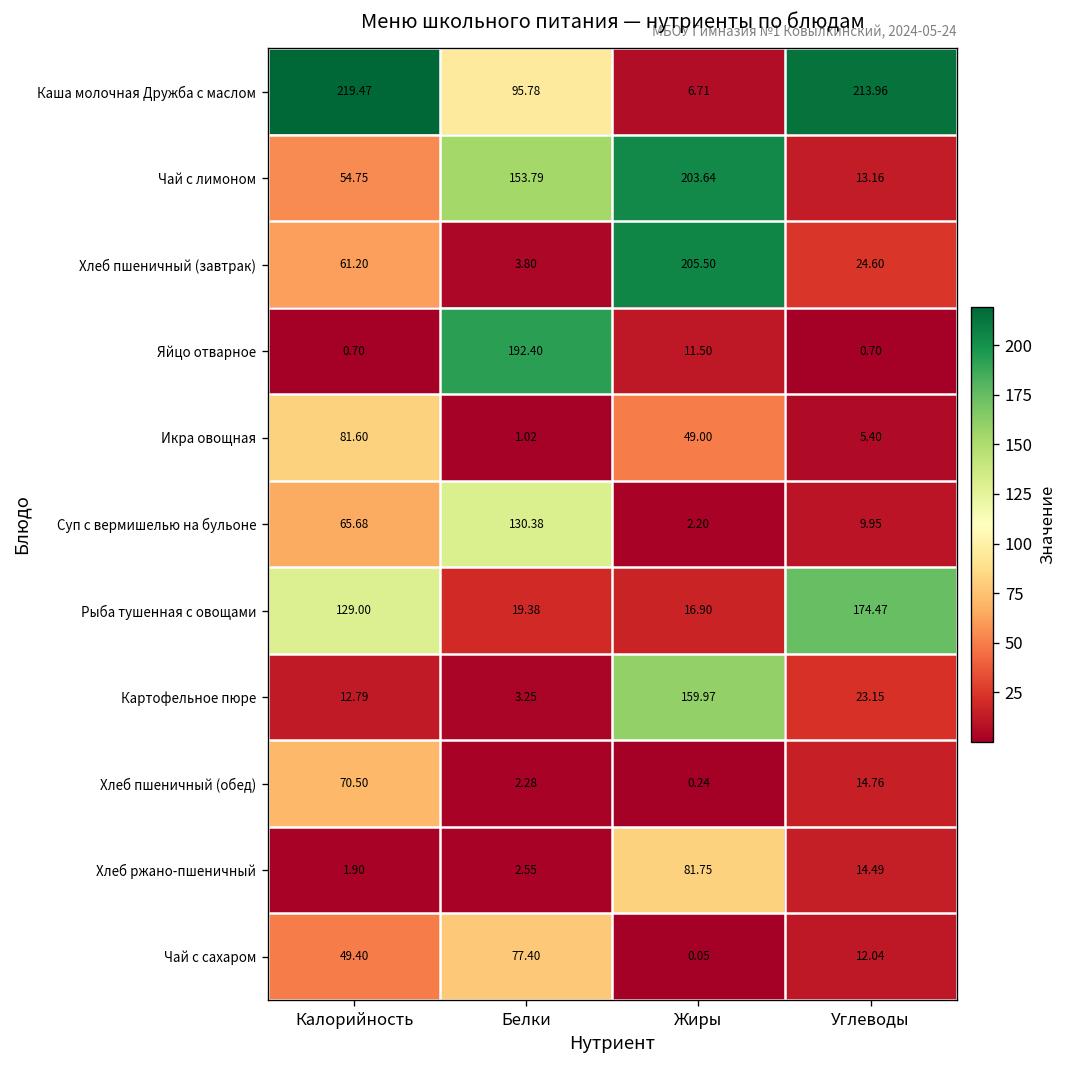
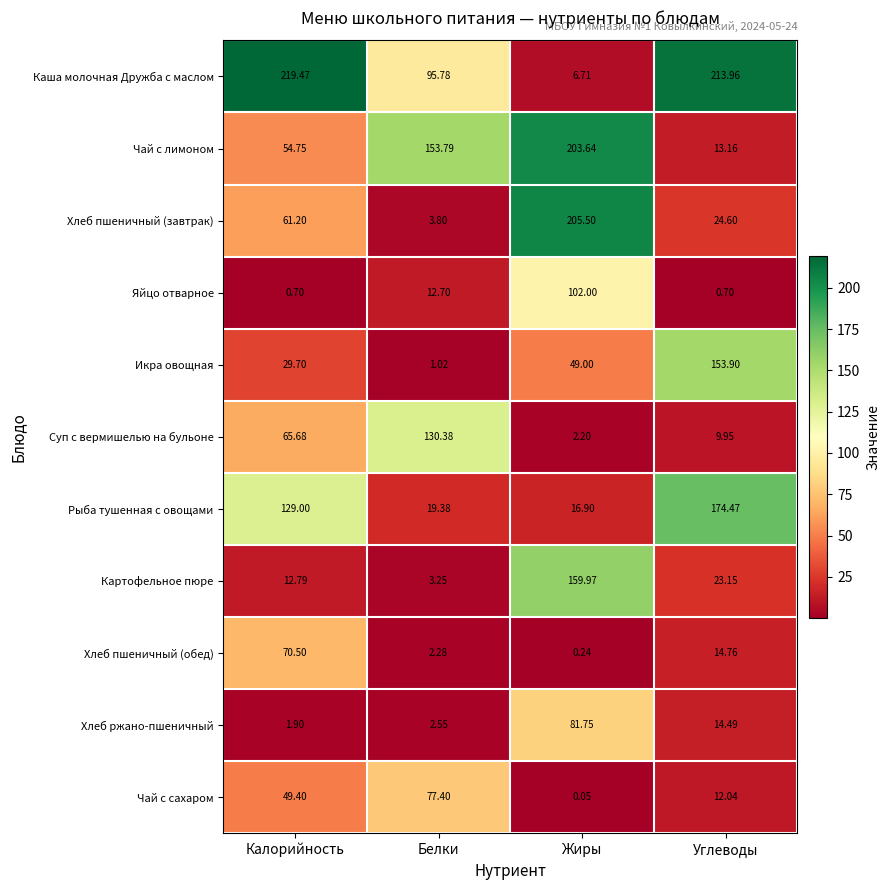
  {
    "Каша молочная Дружба с маслом": {
      "Калорийность": 219.47,
      "Белки": 95.78,
      "Жиры": 6.71,
      "Углеводы": 213.96
    },
    "Чай с лимоном": {
      "Калорийность": 54.75,
      "Белки": 153.79,
      "Жиры": 203.64,
      "Углеводы": 13.16
    },
    "Хлеб пшеничный (завтрак)": {
      "Калорийность": 61.20,
      "Белки": 3.80,
      "Жиры": 205.50,
      "Углеводы": 24.60
    },
    "Яйцо отварное": {
      "Калорийность": 0.70,
-     "Белки": 192.40,
-     "Жиры": 11.50,
+     "Белки": 12.70,
+     "Жиры": 102.00,
      "Углеводы": 0.70
    },
    "Икра овощная": {
-     "Калорийность": 81.60,
+     "Калорийность": 29.70,
      "Белки": 1.02,
      "Жиры": 49.00,
-     "Углеводы": 5.40
+     "Углеводы": 153.90
    },
    "Суп с вермишелью на бульоне": {
      "Калорийность": 65.68,
      "Белки": 130.38,
      "Жиры": 2.20,
      "Углеводы": 9.95
    },
    "Рыба тушенная с овощами": {
      "Калорийность": 129.00,
      "Белки": 19.38,
      "Жиры": 16.90,
      "Углеводы": 174.47
    },
    "Картофельное пюре": {
      "Калорийность": 12.79,
      "Белки": 3.25,
      "Жиры": 159.97,
      "Углеводы": 23.15
    },
    "Хлеб пшеничный (обед)": {
      "Калорийность": 70.50,
      "Белки": 2.28,
      "Жиры": 0.24,
      "Углеводы": 14.76
    },
    "Хлеб ржано-пшеничный": {
      "Калорийность": 1.90,
      "Белки": 2.55,
      "Жиры": 81.75,
      "Углеводы": 14.49
    },
    "Чай с сахаром": {
      "Калорийность": 49.40,
      "Белки": 77.40,
      "Жиры": 0.05,
      "Углеводы": 12.04
    }
  }
